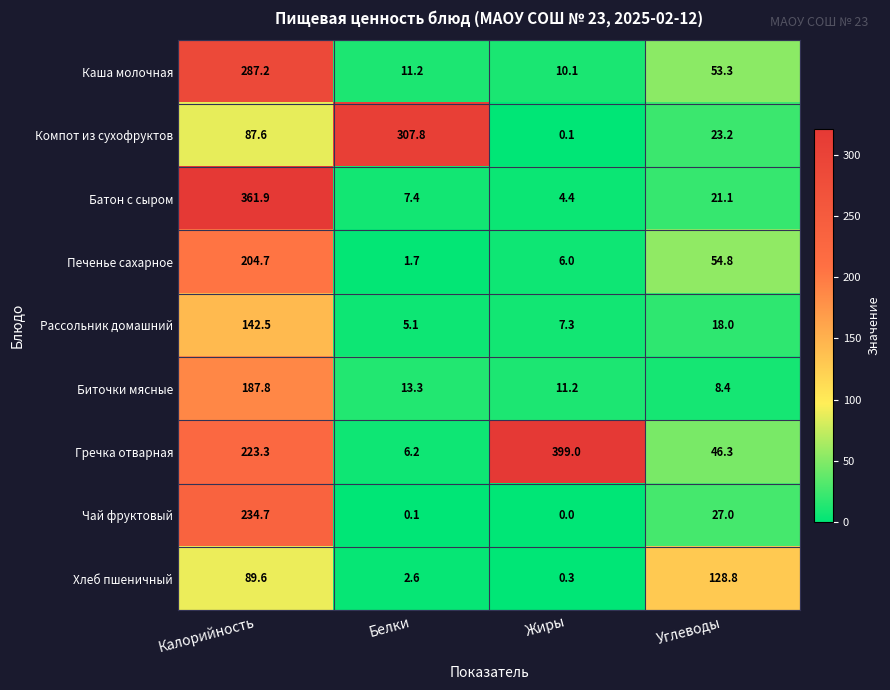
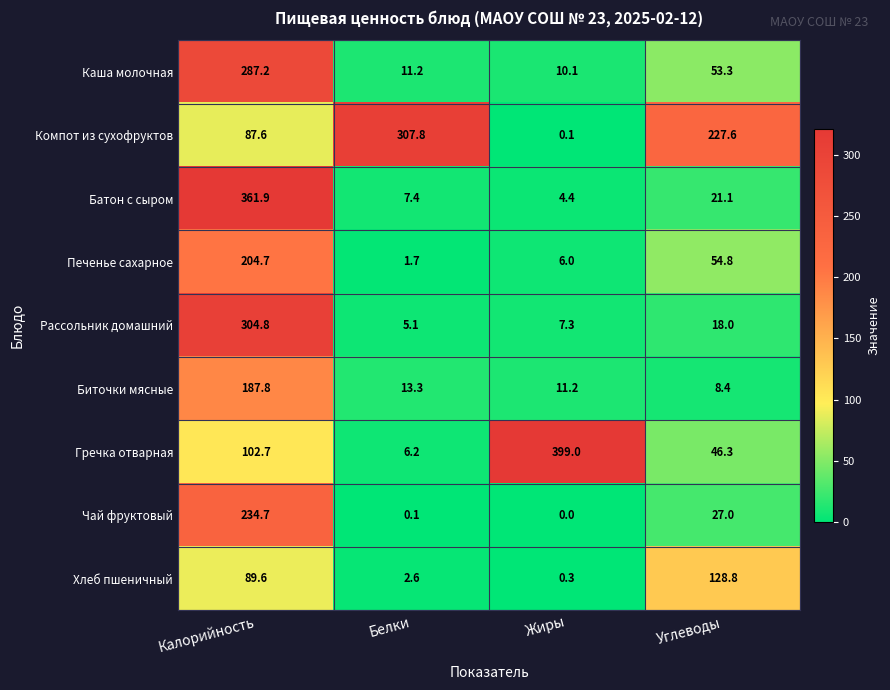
  {
    "Каша молочная": {
      "Калорийность": 287.2,
      "Белки": 11.2,
      "Жиры": 10.1,
      "Углеводы": 53.3
    },
    "Компот из сухофруктов": {
      "Калорийность": 87.6,
      "Белки": 307.8,
      "Жиры": 0.1,
-     "Углеводы": 23.2
+     "Углеводы": 227.6
    },
    "Батон с сыром": {
      "Калорийность": 361.9,
      "Белки": 7.4,
      "Жиры": 4.4,
      "Углеводы": 21.1
    },
    "Печенье сахарное": {
      "Калорийность": 204.7,
      "Белки": 1.7,
      "Жиры": 6.0,
      "Углеводы": 54.8
    },
    "Рассольник домашний": {
-     "Калорийность": 142.5,
+     "Калорийность": 304.8,
      "Белки": 5.1,
      "Жиры": 7.3,
      "Углеводы": 18.0
    },
    "Биточки мясные": {
      "Калорийность": 187.8,
      "Белки": 13.3,
      "Жиры": 11.2,
      "Углеводы": 8.4
    },
    "Гречка отварная": {
-     "Калорийность": 223.3,
+     "Калорийность": 102.7,
      "Белки": 6.2,
      "Жиры": 399.0,
      "Углеводы": 46.3
    },
    "Чай фруктовый": {
      "Калорийность": 234.7,
      "Белки": 0.1,
      "Жиры": 0.0,
      "Углеводы": 27.0
    },
    "Хлеб пшеничный": {
      "Калорийность": 89.6,
      "Белки": 2.6,
      "Жиры": 0.3,
      "Углеводы": 128.8
    }
  }
